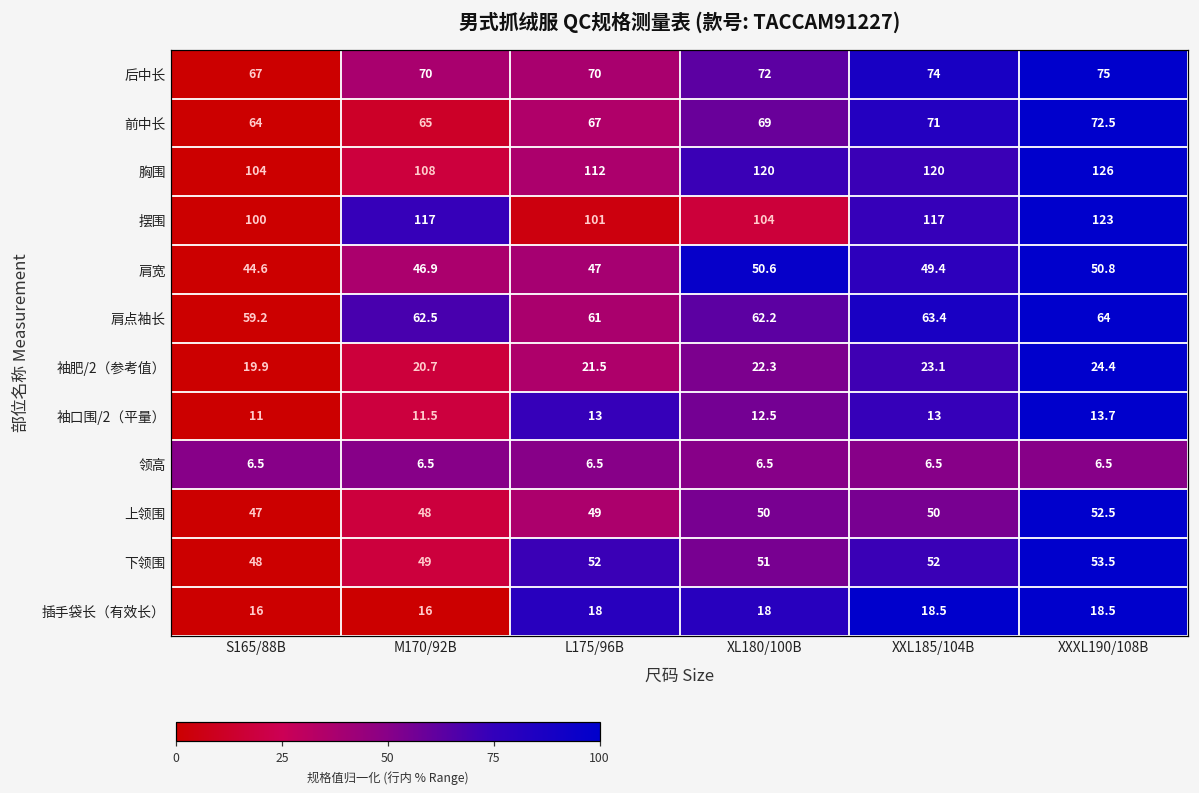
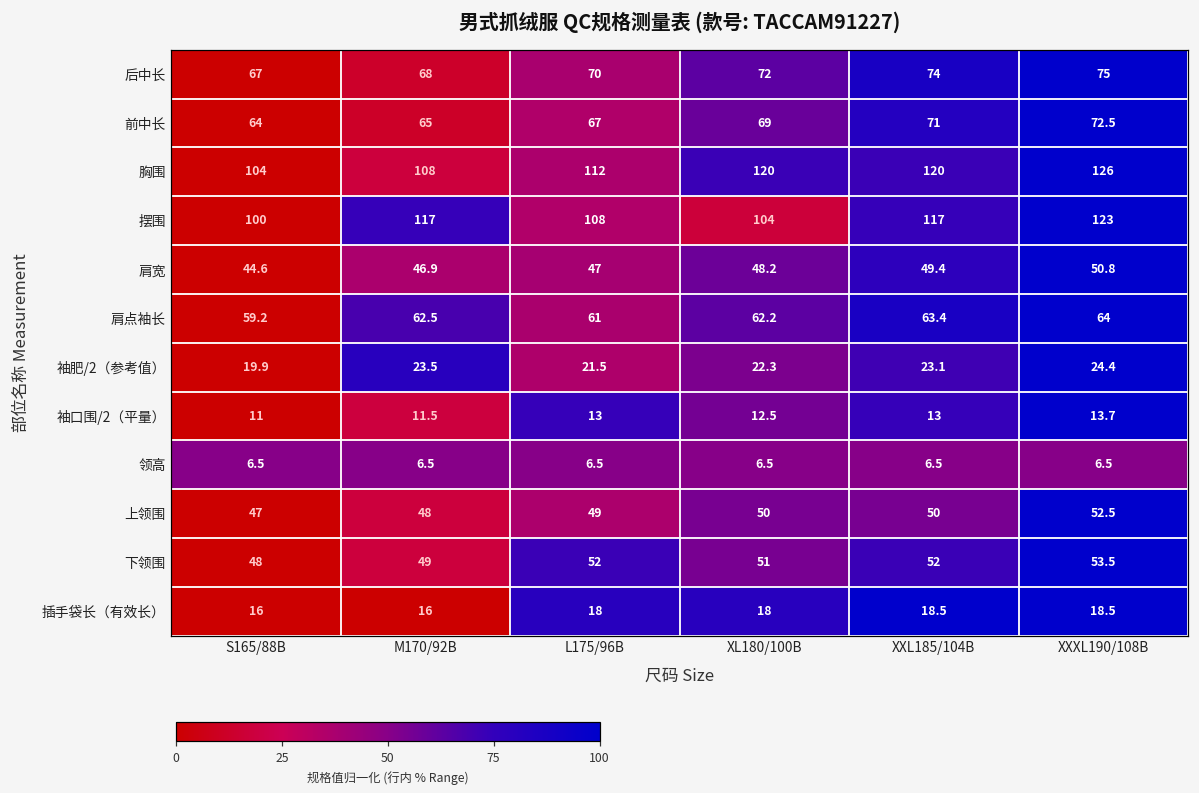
  {
    "后中长": {
      "S165/88B": 67,
-     "M170/92B": 70,
+     "M170/92B": 68,
      "L175/96B": 70,
      "XL180/100B": 72,
      "XXL185/104B": 74,
      "XXXL190/108B": 75
    },
    "前中长": {
      "S165/88B": 64,
      "M170/92B": 65,
      "L175/96B": 67,
      "XL180/100B": 69,
      "XXL185/104B": 71,
      "XXXL190/108B": 72.5
    },
    "胸围": {
      "S165/88B": 104,
      "M170/92B": 108,
      "L175/96B": 112,
      "XL180/100B": 120,
      "XXL185/104B": 120,
      "XXXL190/108B": 126
    },
    "摆围": {
      "S165/88B": 100,
      "M170/92B": 117,
-     "L175/96B": 101,
+     "L175/96B": 108,
      "XL180/100B": 104,
      "XXL185/104B": 117,
      "XXXL190/108B": 123
    },
    "肩宽": {
      "S165/88B": 44.6,
      "M170/92B": 46.9,
      "L175/96B": 47,
-     "XL180/100B": 50.6,
+     "XL180/100B": 48.2,
      "XXL185/104B": 49.4,
      "XXXL190/108B": 50.8
    },
    "肩点袖长": {
      "S165/88B": 59.2,
      "M170/92B": 62.5,
      "L175/96B": 61,
      "XL180/100B": 62.2,
      "XXL185/104B": 63.4,
      "XXXL190/108B": 64
    },
    "袖肥/2（参考值）": {
      "S165/88B": 19.9,
-     "M170/92B": 20.7,
+     "M170/92B": 23.5,
      "L175/96B": 21.5,
      "XL180/100B": 22.3,
      "XXL185/104B": 23.1,
      "XXXL190/108B": 24.4
    },
    "袖口围/2（平量）": {
      "S165/88B": 11,
      "M170/92B": 11.5,
      "L175/96B": 13,
      "XL180/100B": 12.5,
      "XXL185/104B": 13,
      "XXXL190/108B": 13.7
    },
    "领高": {
      "S165/88B": 6.5,
      "M170/92B": 6.5,
      "L175/96B": 6.5,
      "XL180/100B": 6.5,
      "XXL185/104B": 6.5,
      "XXXL190/108B": 6.5
    },
    "上领围": {
      "S165/88B": 47,
      "M170/92B": 48,
      "L175/96B": 49,
      "XL180/100B": 50,
      "XXL185/104B": 50,
      "XXXL190/108B": 52.5
    },
    "下领围": {
      "S165/88B": 48,
      "M170/92B": 49,
      "L175/96B": 52,
      "XL180/100B": 51,
      "XXL185/104B": 52,
      "XXXL190/108B": 53.5
    },
    "插手袋长（有效长）": {
      "S165/88B": 16,
      "M170/92B": 16,
      "L175/96B": 18,
      "XL180/100B": 18,
      "XXL185/104B": 18.5,
      "XXXL190/108B": 18.5
    }
  }
